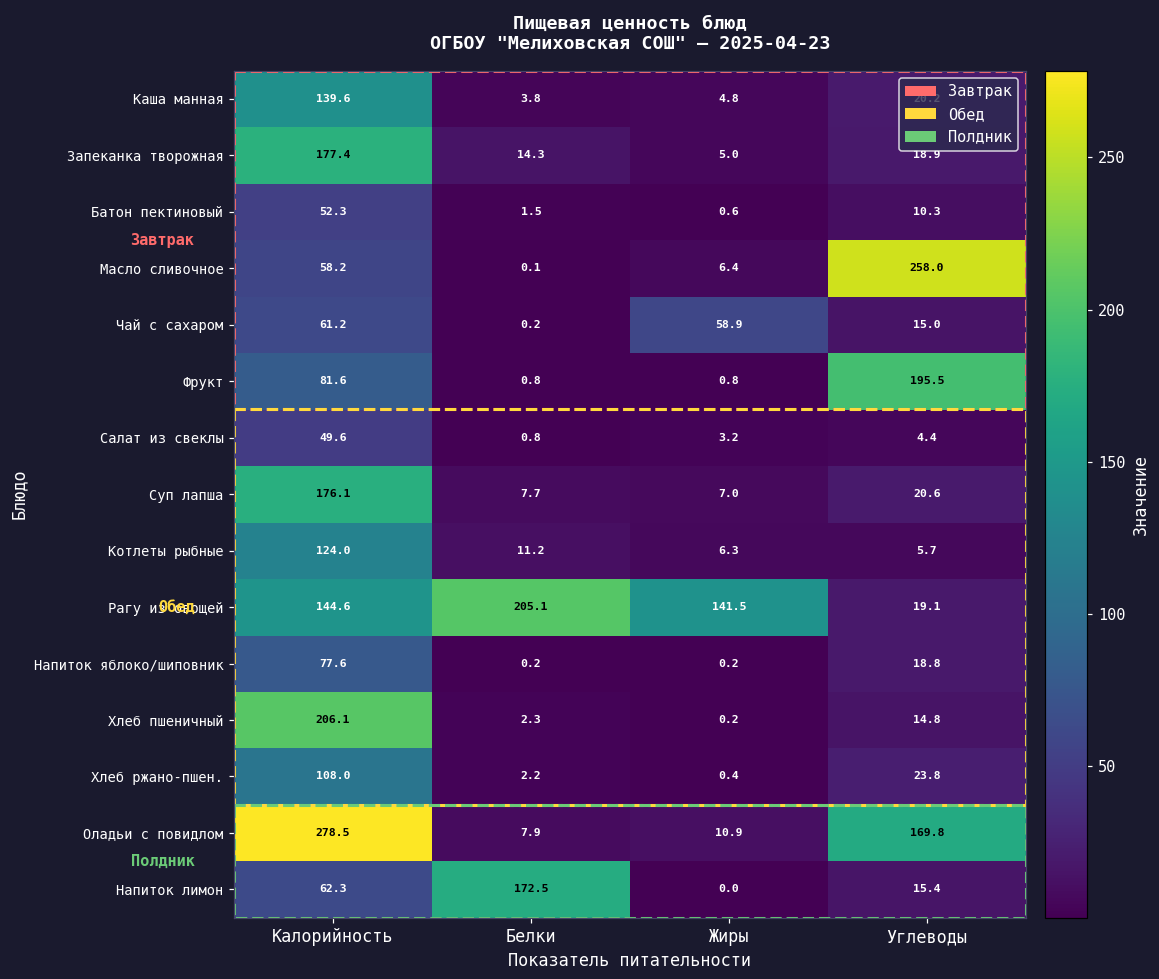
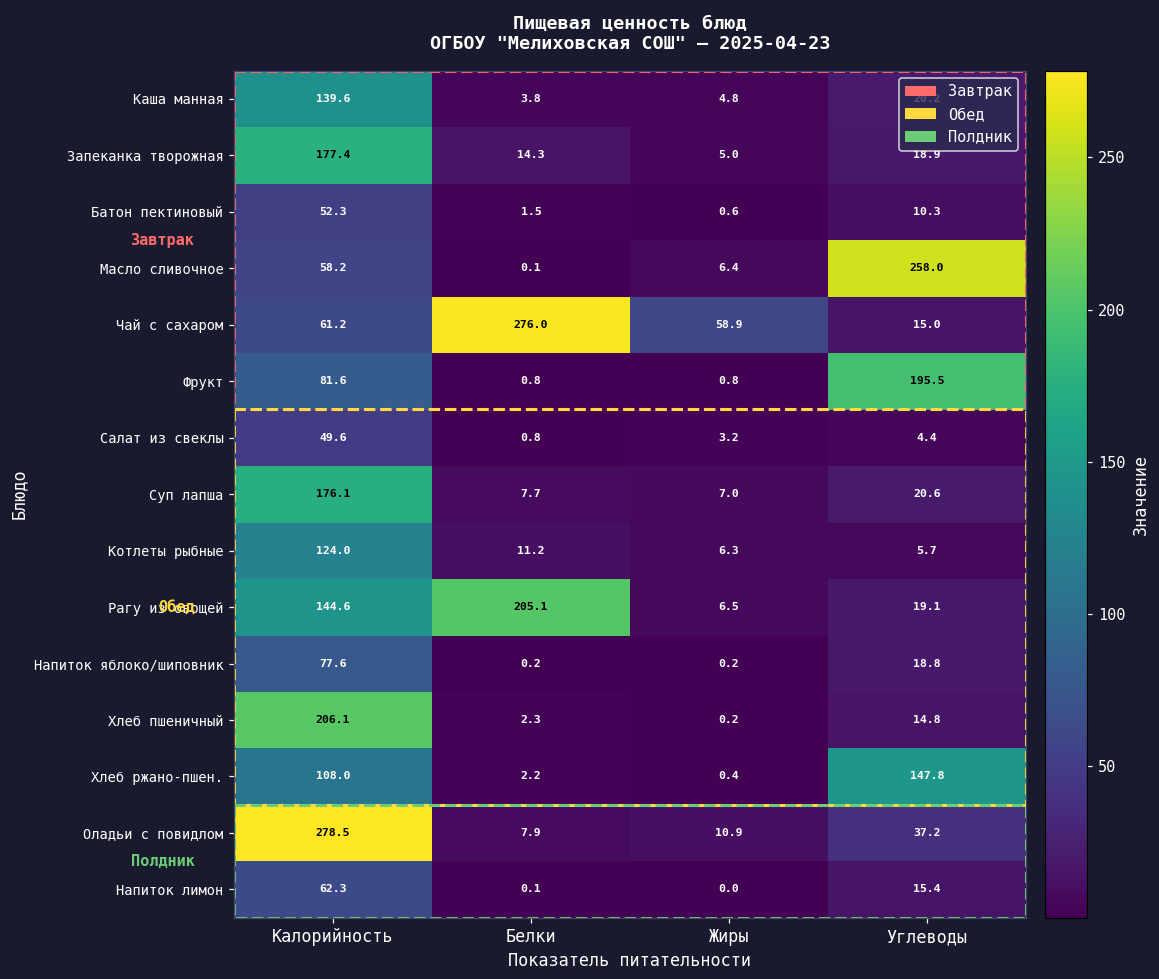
  {
    "Каша манная": {
      "Калорийность": 139.6,
      "Белки": 3.8,
      "Жиры": 4.8
    },
    "Запеканка творожная": {
      "Калорийность": 177.4,
      "Белки": 14.3,
      "Жиры": 5.0
    },
    "Батон пектиновый": {
      "Калорийность": 52.3,
      "Белки": 1.5,
      "Жиры": 0.6,
      "Углеводы": 10.3
    },
    "Масло сливочное": {
      "Калорийность": 58.2,
      "Белки": 0.1,
      "Жиры": 6.4,
      "Углеводы": 258.0
    },
    "Чай с сахаром": {
      "Калорийность": 61.2,
-     "Белки": 0.2,
+     "Белки": 276.0,
      "Жиры": 58.9,
      "Углеводы": 15.0
    },
    "Фрукт": {
      "Калорийность": 81.6,
      "Белки": 0.8,
      "Жиры": 0.8,
      "Углеводы": 195.5
    },
    "Салат из свеклы": {
      "Калорийность": 49.6,
      "Белки": 0.8,
      "Жиры": 3.2,
      "Углеводы": 4.4
    },
    "Суп лапша": {
      "Калорийность": 176.1,
      "Белки": 7.7,
      "Жиры": 7.0,
      "Углеводы": 20.6
    },
    "Котлеты рыбные": {
      "Калорийность": 124.0,
      "Белки": 11.2,
      "Жиры": 6.3,
      "Углеводы": 5.7
    },
    "Рагу из овощей": {
      "Калорийность": 144.6,
      "Белки": 205.1,
-     "Жиры": 141.5,
+     "Жиры": 6.5,
      "Углеводы": 19.1
    },
    "Напиток яблоко/шиповник": {
      "Калорийность": 77.6,
      "Белки": 0.2,
      "Жиры": 0.2,
      "Углеводы": 18.8
    },
    "Хлеб пшеничный": {
      "Калорийность": 206.1,
      "Белки": 2.3,
      "Жиры": 0.2,
      "Углеводы": 14.8
    },
    "Хлеб ржано-пшен.": {
      "Калорийность": 108.0,
      "Белки": 2.2,
      "Жиры": 0.4,
-     "Углеводы": 23.8
+     "Углеводы": 147.8
    },
    "Оладьи с повидлом": {
      "Калорийность": 278.5,
      "Белки": 7.9,
      "Жиры": 10.9,
-     "Углеводы": 169.8
+     "Углеводы": 37.2
    },
    "Напиток лимон": {
      "Калорийность": 62.3,
-     "Белки": 172.5,
+     "Белки": 0.1,
      "Жиры": 0.0,
      "Углеводы": 15.4
    }
  }
